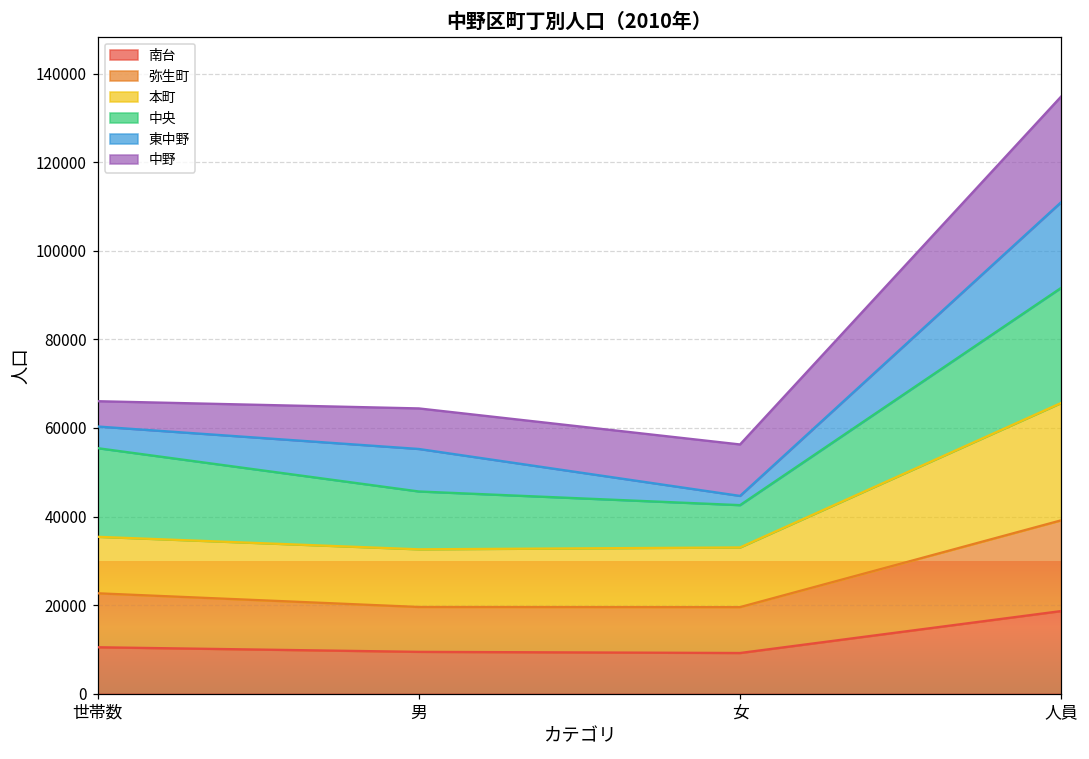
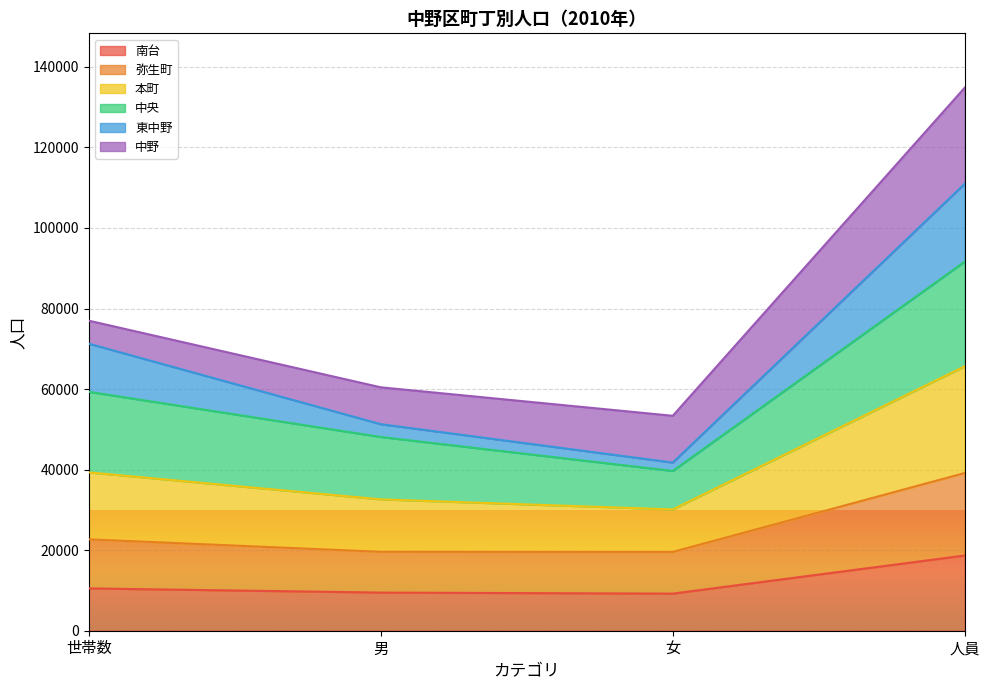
  {
    "本町": {
-     "世帯数": 13000,
+     "世帯数": 17000,
      "男": 13000,
-     "女": 13000,
+     "女": 11000,
      "人員": 26000
    },
    "中央": {
      "世帯数": 20000,
-     "男": 13000,
+     "男": 15000,
      "女": 10000,
      "人員": 26000
    },
    "東中野": {
-     "世帯数": 5000,
-     "男": 10000,
+     "世帯数": 12000,
+     "男": 3000,
      "女": 2000,
      "人員": 19000
    },
    "中野": {
      "世帯数": 6000,
      "男": 9000,
      "女": 12000,
      "人員": 24000
    }
  }
